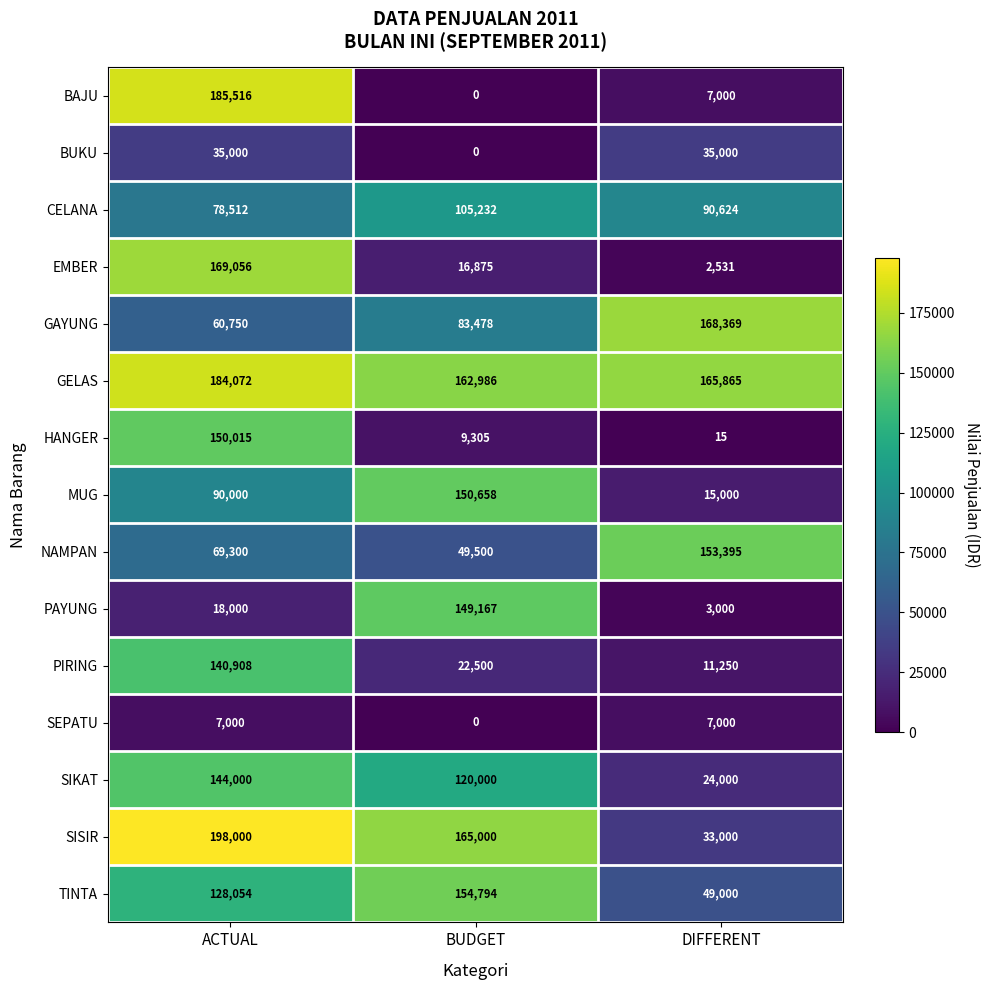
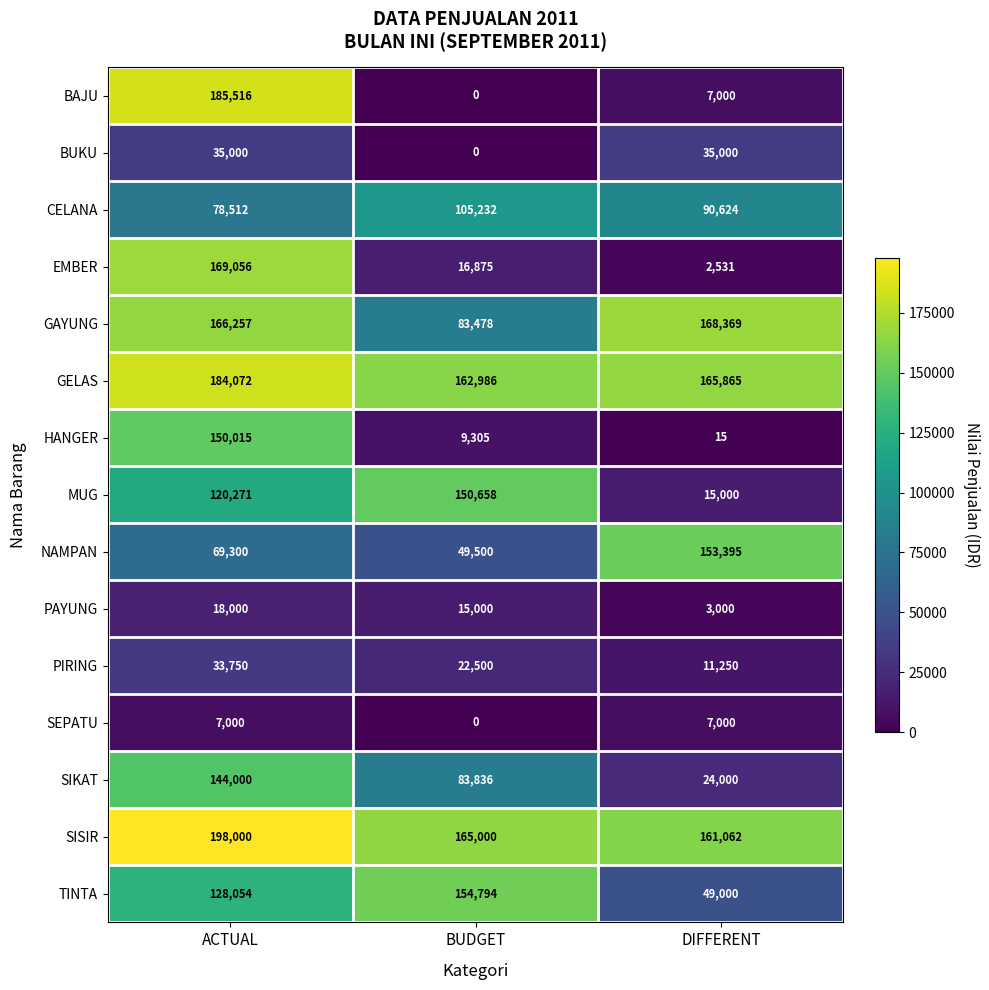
  {
    "BAJU": {
      "ACTUAL": "185,516",
      "BUDGET": "0",
      "DIFFERENT": "7,000"
    },
    "BUKU": {
      "ACTUAL": "35,000",
      "BUDGET": "0",
      "DIFFERENT": "35,000"
    },
    "CELANA": {
      "ACTUAL": "78,512",
      "BUDGET": "105,232",
      "DIFFERENT": "90,624"
    },
    "EMBER": {
      "ACTUAL": "169,056",
      "BUDGET": "16,875",
      "DIFFERENT": "2,531"
    },
    "GAYUNG": {
-     "ACTUAL": "60,750",
+     "ACTUAL": "166,257",
      "BUDGET": "83,478",
      "DIFFERENT": "168,369"
    },
    "GELAS": {
      "ACTUAL": "184,072",
      "BUDGET": "162,986",
      "DIFFERENT": "165,865"
    },
    "HANGER": {
      "ACTUAL": "150,015",
      "BUDGET": "9,305",
      "DIFFERENT": "15"
    },
    "MUG": {
-     "ACTUAL": "90,000",
+     "ACTUAL": "120,271",
      "BUDGET": "150,658",
      "DIFFERENT": "15,000"
    },
    "NAMPAN": {
      "ACTUAL": "69,300",
      "BUDGET": "49,500",
      "DIFFERENT": "153,395"
    },
    "PAYUNG": {
      "ACTUAL": "18,000",
-     "BUDGET": "149,167",
+     "BUDGET": "15,000",
      "DIFFERENT": "3,000"
    },
    "PIRING": {
-     "ACTUAL": "140,908",
+     "ACTUAL": "33,750",
      "BUDGET": "22,500",
      "DIFFERENT": "11,250"
    },
    "SEPATU": {
      "ACTUAL": "7,000",
      "BUDGET": "0",
      "DIFFERENT": "7,000"
    },
    "SIKAT": {
      "ACTUAL": "144,000",
-     "BUDGET": "120,000",
+     "BUDGET": "83,836",
      "DIFFERENT": "24,000"
    },
    "SISIR": {
      "ACTUAL": "198,000",
      "BUDGET": "165,000",
-     "DIFFERENT": "33,000"
+     "DIFFERENT": "161,062"
    },
    "TINTA": {
      "ACTUAL": "128,054",
      "BUDGET": "154,794",
      "DIFFERENT": "49,000"
    }
  }
